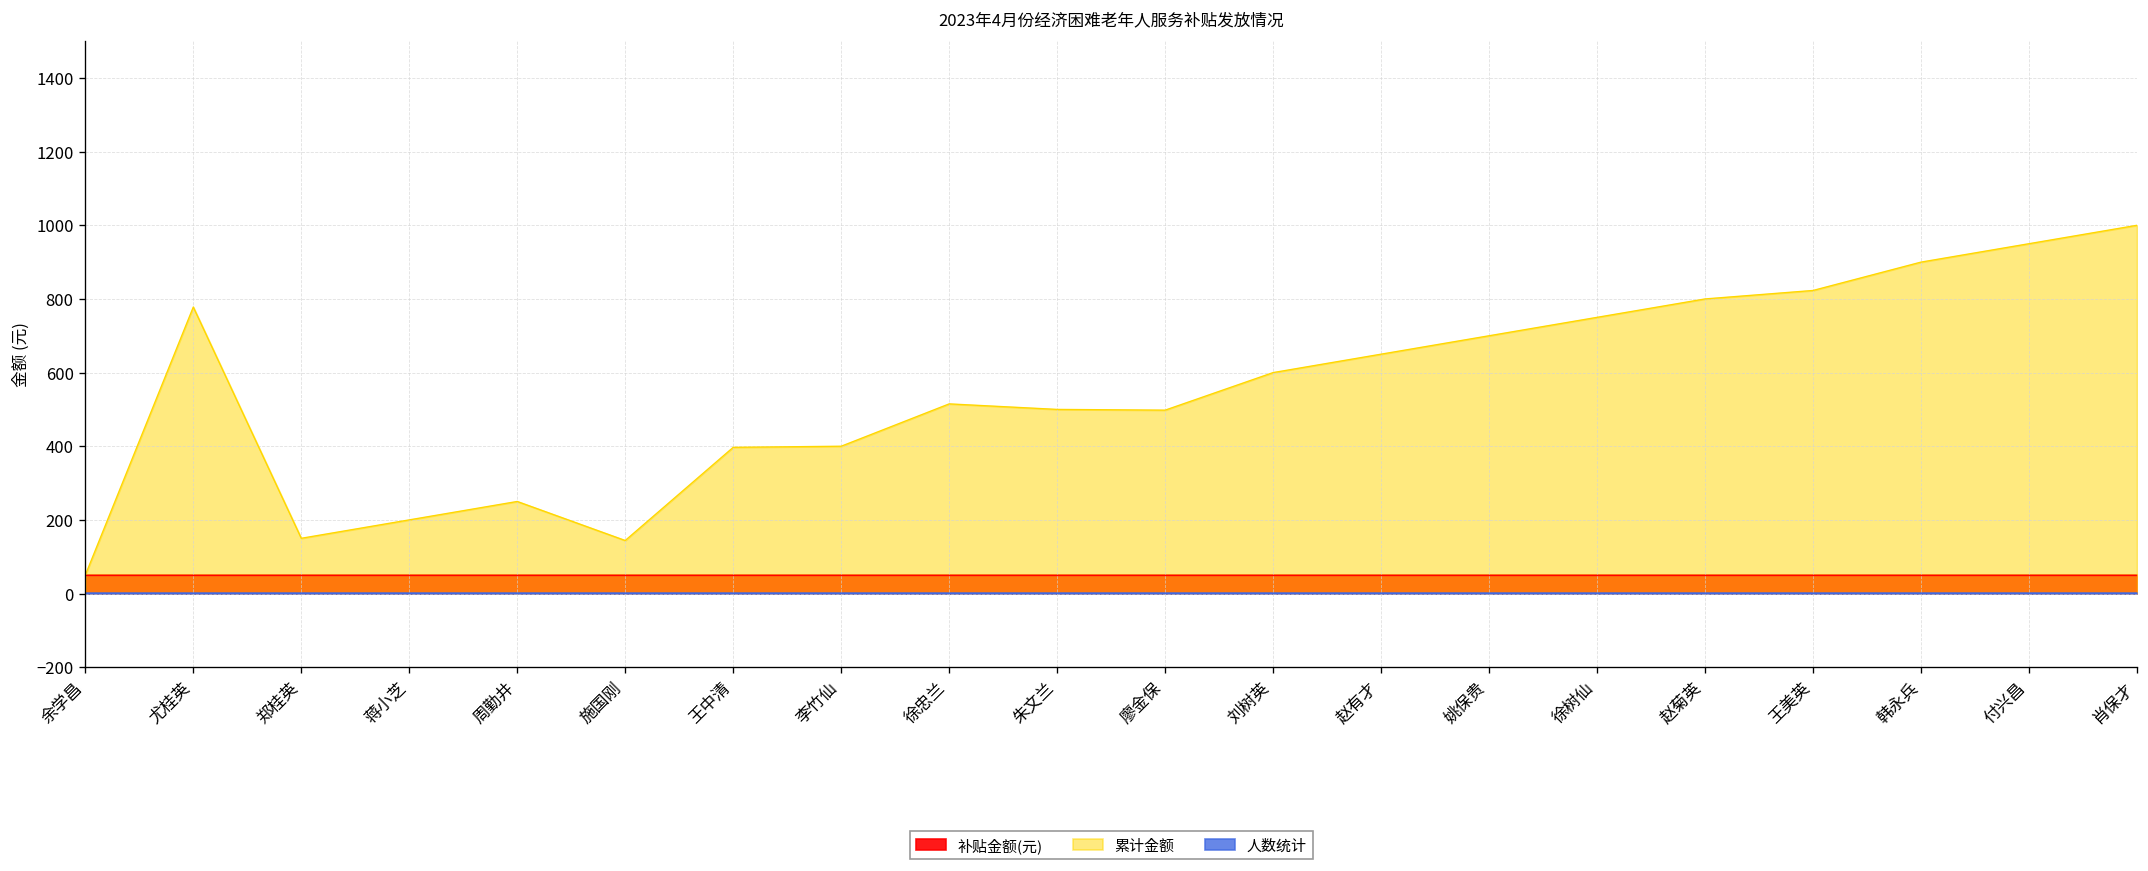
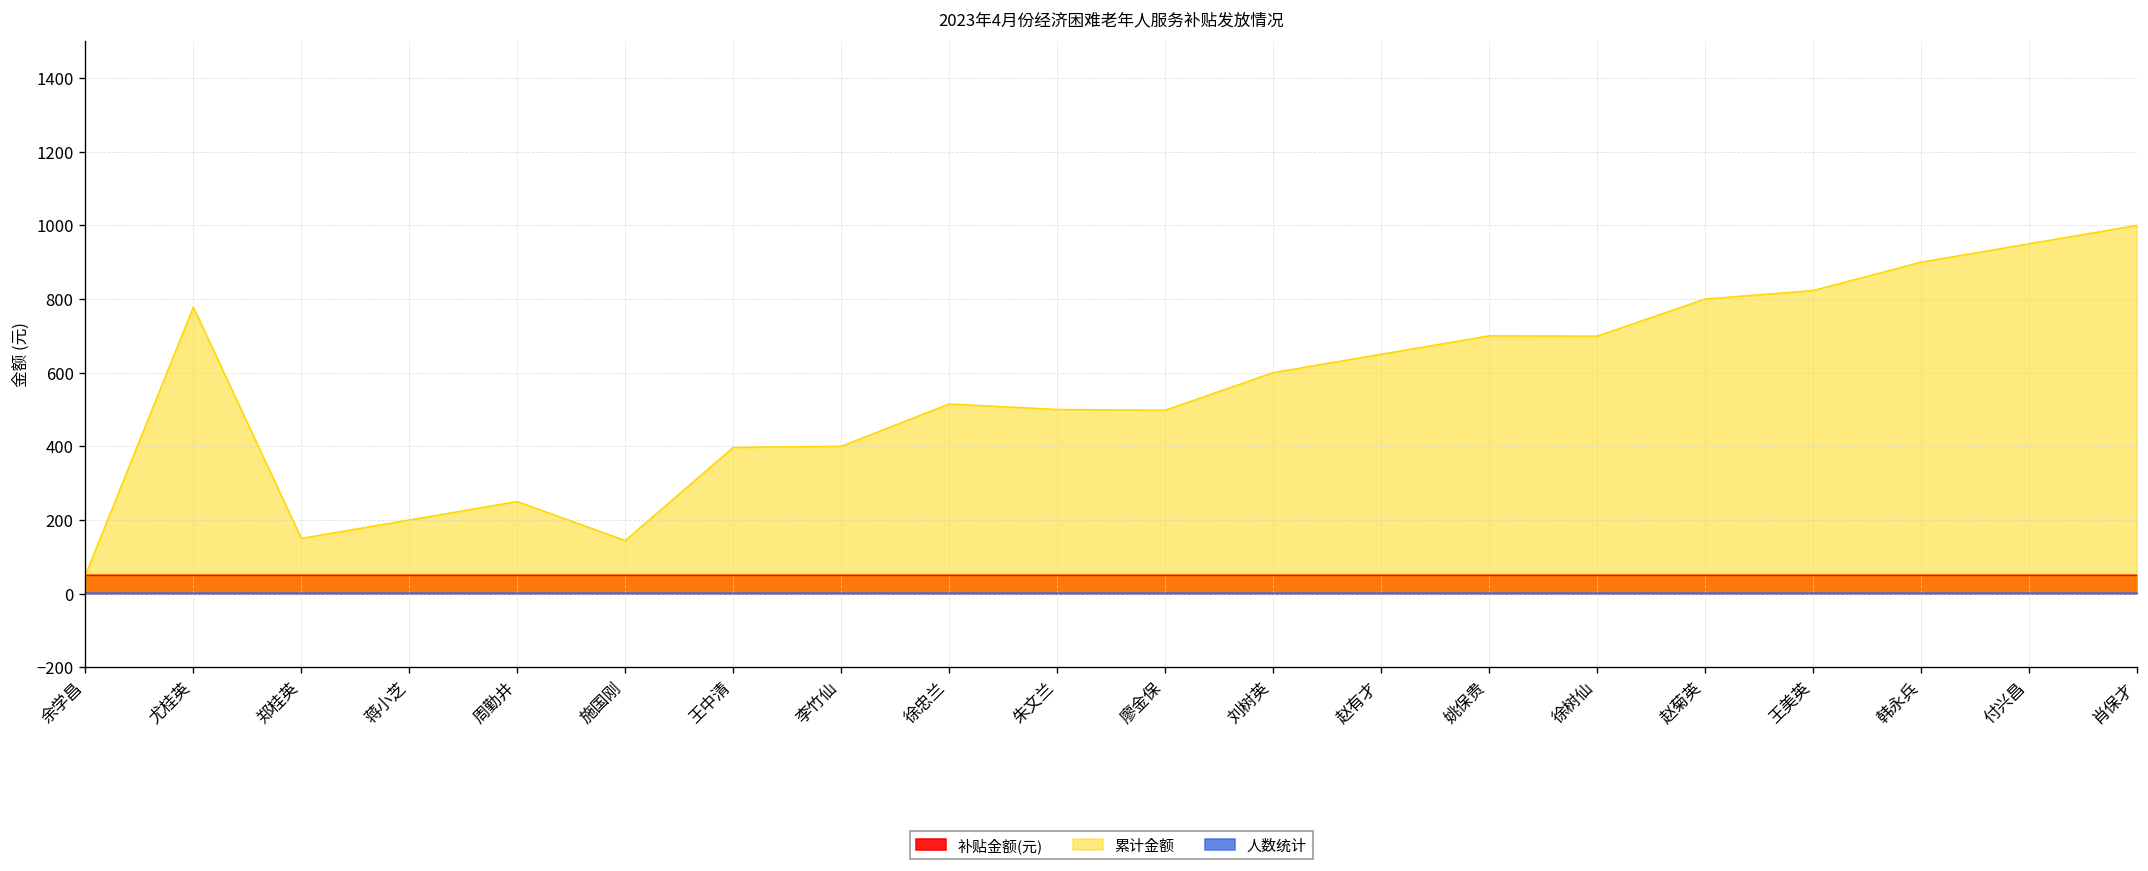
  {
    "补贴金额(元)": {
      "尤桂英": 50,
      "郑桂英": 50,
      "蒋小芝": 50,
      "周勤井": 50,
      "施国刚": 50,
      "王中清": 50,
      "李竹仙": 50,
      "徐忠兰": 50,
      "朱文兰": 50,
      "廖金保": 50,
      "刘树英": 50,
      "赵有才": 50,
      "姚保贵": 50,
      "徐树仙": 50,
      "赵菊英": 50,
      "王美英": 50,
      "韩永兵": 50,
      "付兴昌": 50,
      "肖保才": 50
    },
    "累计金额": {
      "尤桂英": 780,
      "郑桂英": 150,
      "蒋小芝": 200,
      "周勤井": 250,
      "施国刚": 140,
      "王中清": 400,
      "李竹仙": 400,
      "徐忠兰": 520,
      "朱文兰": 500,
      "廖金保": 500,
      "刘树英": 600,
      "赵有才": 650,
      "姚保贵": 700,
-     "徐树仙": 750,
+     "徐树仙": 700,
      "赵菊英": 800,
      "王美英": 820,
      "韩永兵": 900,
      "付兴昌": 950,
      "肖保才": 1000
    },
    "人数统计": {
      "余学昌": 0,
      "尤桂英": 0,
      "郑桂英": 0,
      "蒋小芝": 0,
      "周勤井": 0,
      "施国刚": 0,
      "王中清": 0,
      "李竹仙": 0,
      "徐忠兰": 0,
      "朱文兰": 0,
      "廖金保": 0,
      "刘树英": 0,
      "赵有才": 0,
      "姚保贵": 0,
      "徐树仙": 0,
      "赵菊英": 0,
      "王美英": 0,
      "韩永兵": 0,
      "付兴昌": 0,
      "肖保才": 0
    }
  }
